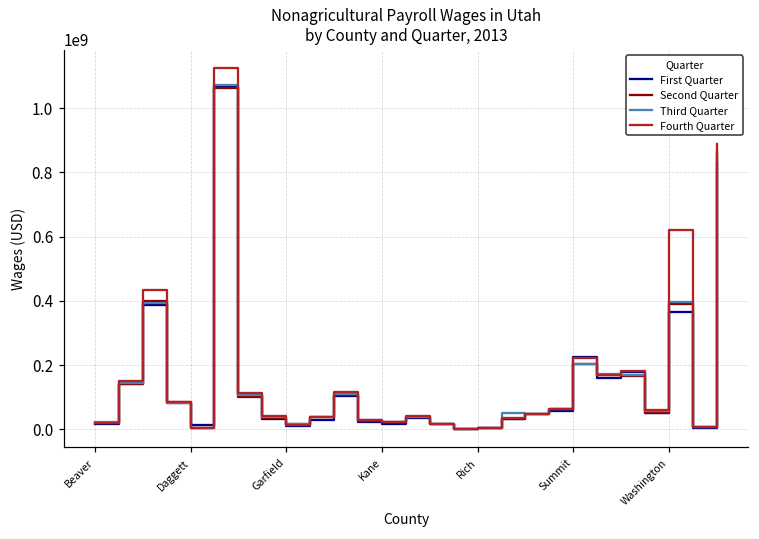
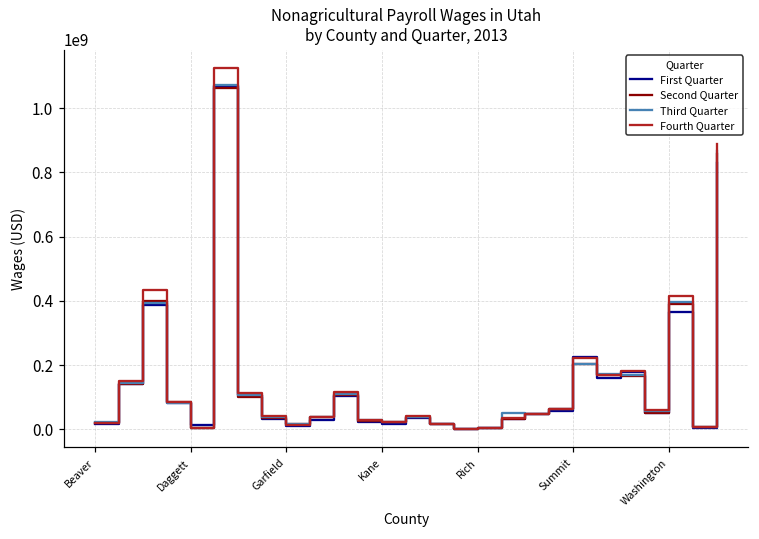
  {
    "First Quarter": {
      "Daggett": 10000000,
      "Washington": 370000000
    },
    "Fourth Quarter": {
-     "Washington": 620000000
+     "Washington": 420000000
    }
  }
